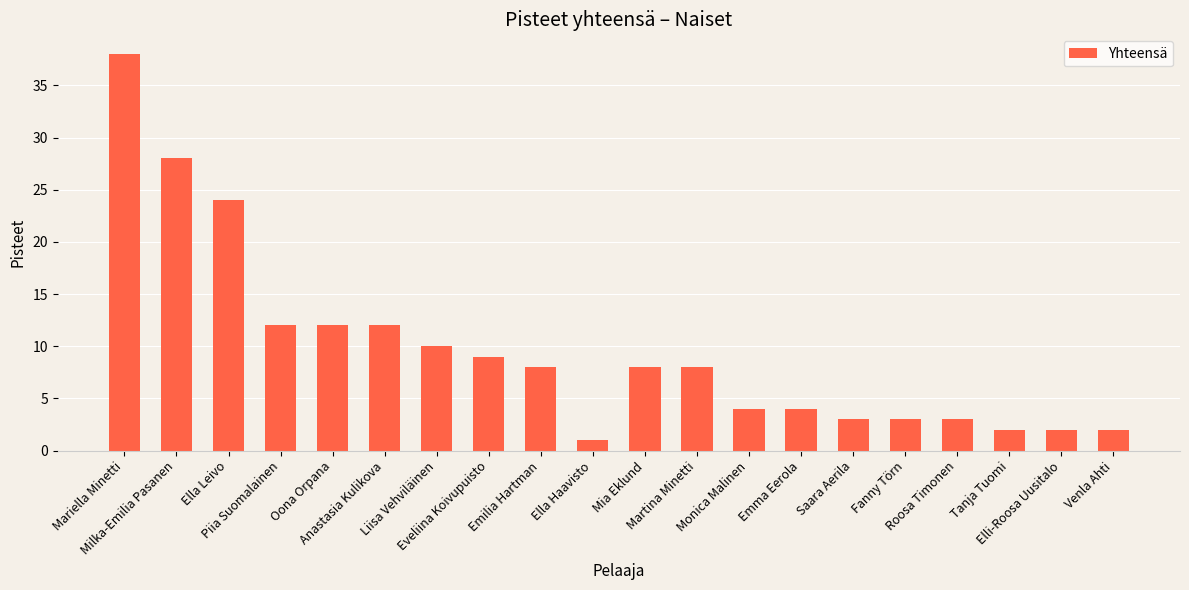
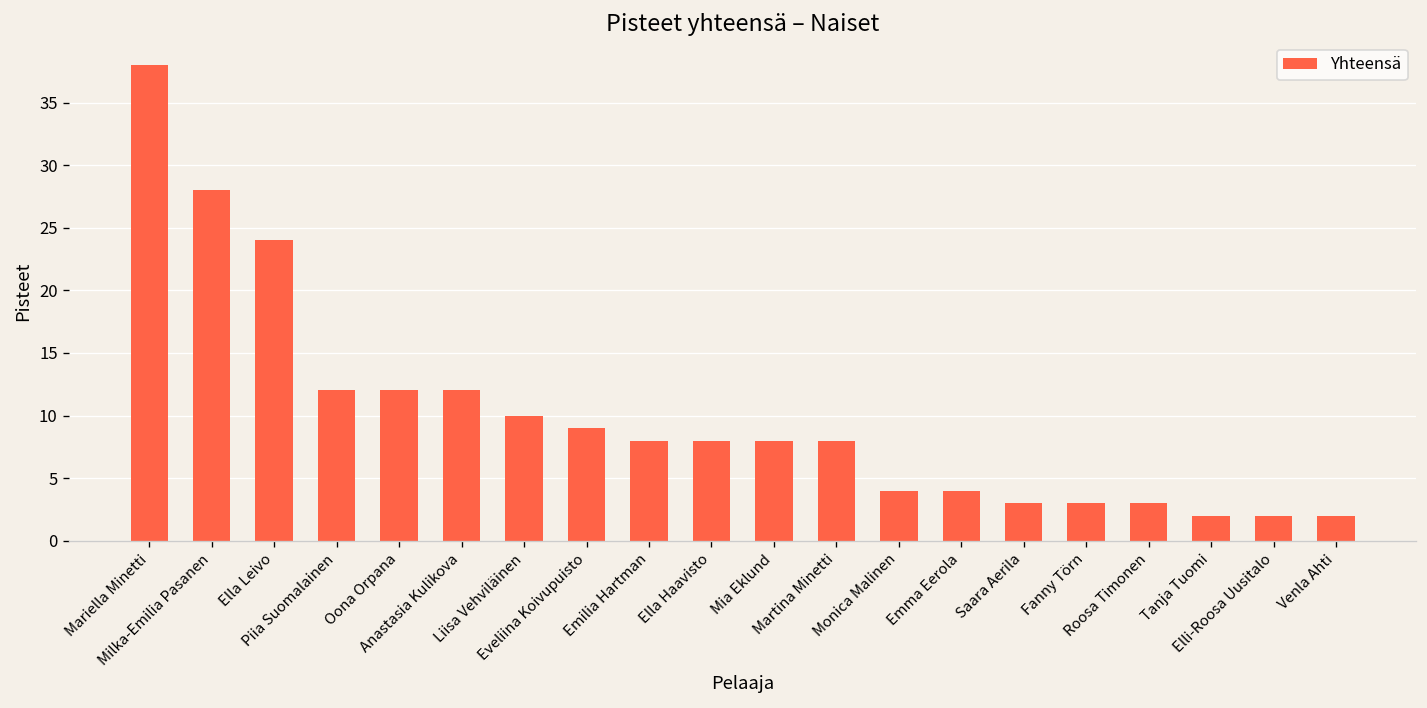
  {
    "Mariella Minetti": 38,
    "Milka-Emilia Pasanen": 28,
    "Ella Leivo": 24,
    "Piia Suomalainen": 12,
    "Oona Orpana": 12,
    "Anastasia Kulikova": 12,
    "Liisa Vehviläinen": 10,
    "Eveliina Koivupuisto": 9,
    "Emilia Hartman": 8,
-   "Ella Haavisto": 1,
+   "Ella Haavisto": 8,
    "Mia Eklund": 8,
    "Martina Minetti": 8,
    "Monica Malinen": 4,
    "Emma Eerola": 4,
    "Saara Aerila": 3,
    "Fanny Törn": 3,
    "Roosa Timonen": 3,
    "Tanja Tuomi": 2,
    "Elli-Roosa Uusitalo": 2,
    "Venla Ahti": 2
  }
